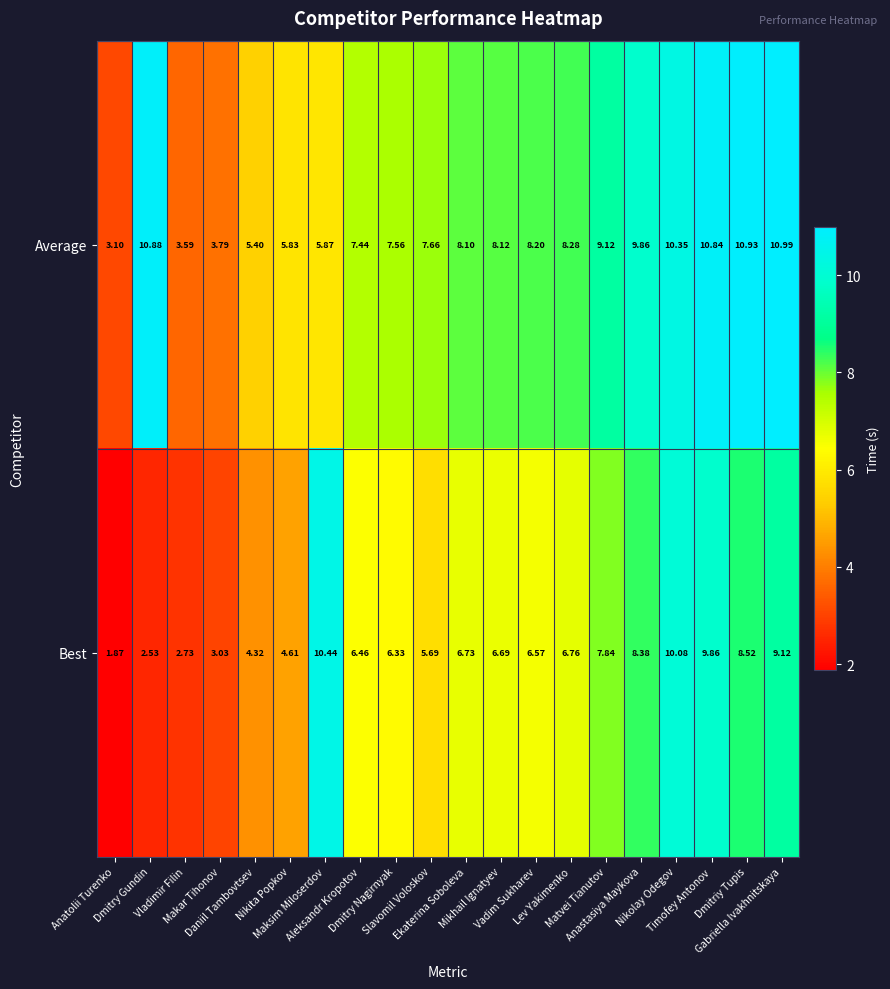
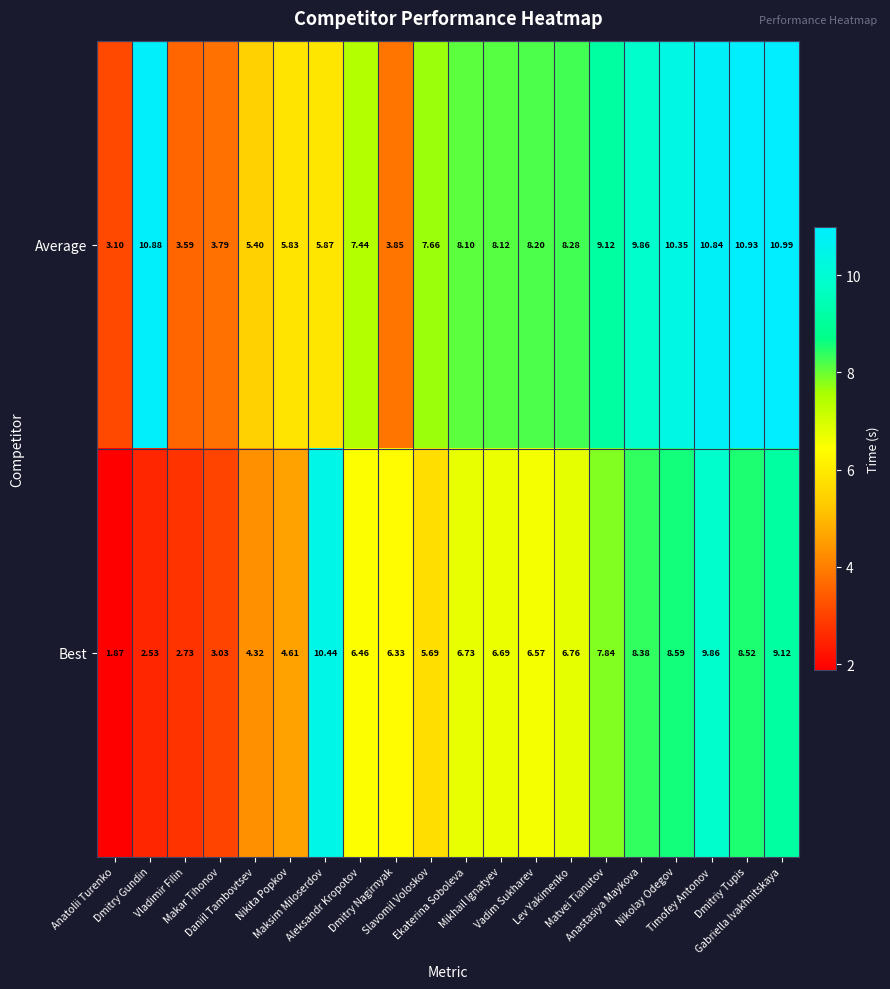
  {
    "Average": {
      "Anatolii Turenko": 3.10,
      "Dmitry Gundin": 10.88,
      "Vladimir Filin": 3.59,
      "Makar Tihonov": 3.79,
      "Daniil Tambovtsev": 5.40,
      "Nikita Popkov": 5.83,
      "Maksim Miloserdov": 5.87,
      "Aleksandr Kropotov": 7.44,
-     "Dmitry Nagirnyak": 7.56,
+     "Dmitry Nagirnyak": 3.85,
      "Slavomil Voloskov": 7.66,
      "Ekaterina Soboleva": 8.10,
      "Mikhail Ignatyev": 8.12,
      "Vadim Sukharev": 8.20,
      "Lev Yakimenko": 8.28,
      "Matvei Tianutov": 9.12,
      "Anastasiya Maykova": 9.86,
      "Nikolay Odegov": 10.35,
      "Timofey Antonov": 10.84,
      "Dmitriy Tupis": 10.93,
      "Gabriella Ivakhnitskaya": 10.99
    },
    "Best": {
      "Anatolii Turenko": 1.87,
      "Dmitry Gundin": 2.53,
      "Vladimir Filin": 2.73,
      "Makar Tihonov": 3.03,
      "Daniil Tambovtsev": 4.32,
      "Nikita Popkov": 4.61,
      "Maksim Miloserdov": 10.44,
      "Aleksandr Kropotov": 6.46,
      "Dmitry Nagirnyak": 6.33,
      "Slavomil Voloskov": 5.69,
      "Ekaterina Soboleva": 6.73,
      "Mikhail Ignatyev": 6.69,
      "Vadim Sukharev": 6.57,
      "Lev Yakimenko": 6.76,
      "Matvei Tianutov": 7.84,
      "Anastasiya Maykova": 8.38,
-     "Nikolay Odegov": 10.08,
+     "Nikolay Odegov": 8.59,
      "Timofey Antonov": 9.86,
      "Dmitriy Tupis": 8.52,
      "Gabriella Ivakhnitskaya": 9.12
    }
  }
